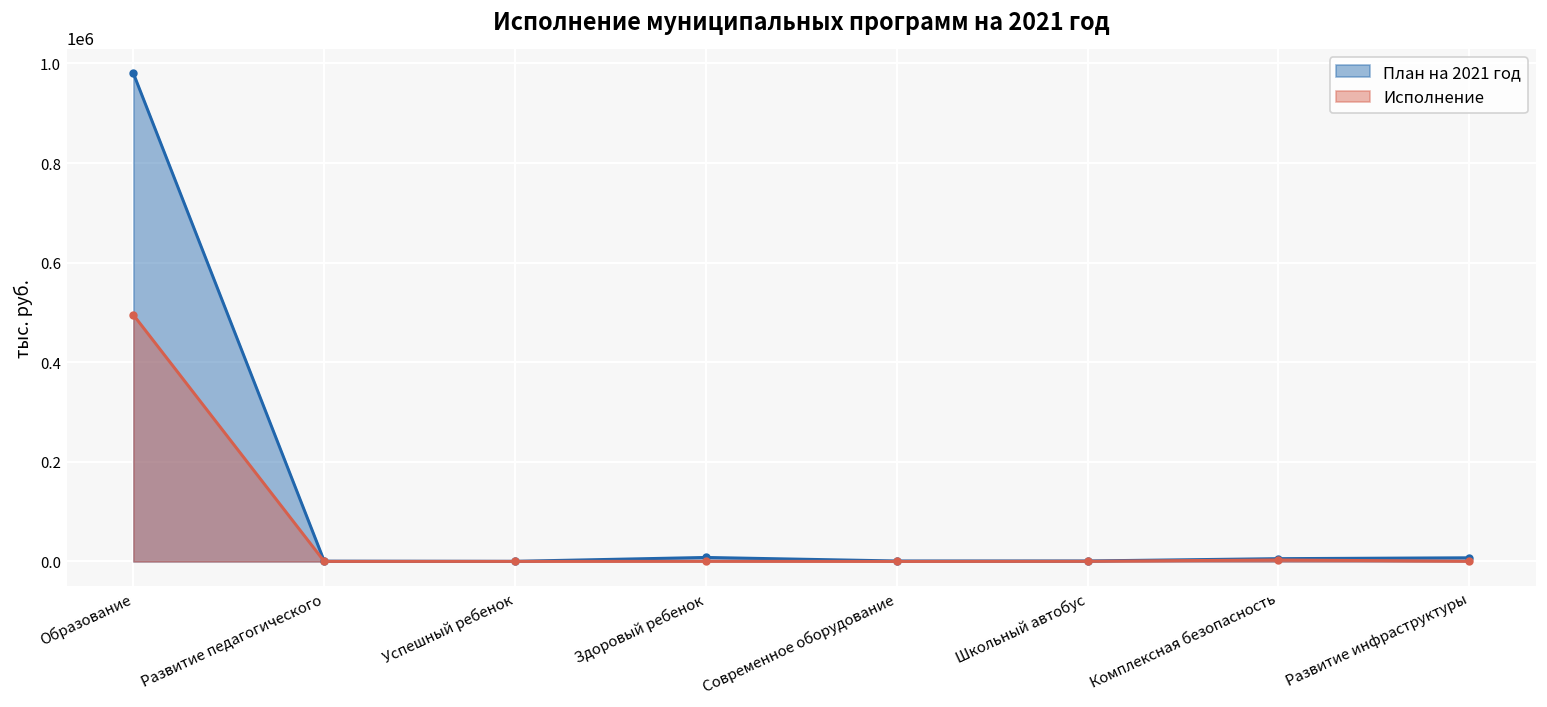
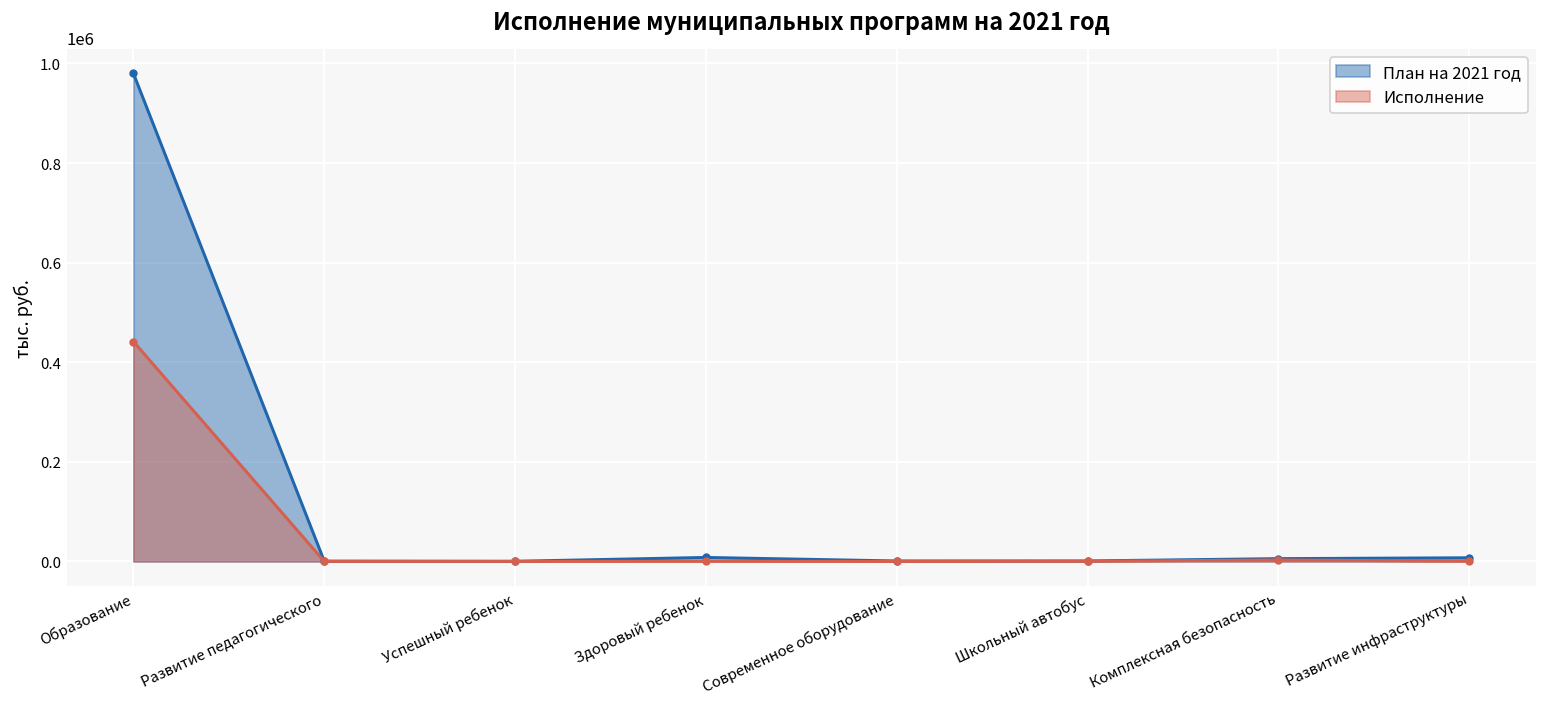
  {
    "План на 2021 год": {
      "Образование": 980000,
      "Здоровый ребенок": 10000,
      "Развитие инфраструктуры": 10000
    },
    "Исполнение": {
-     "Образование": 500000,
+     "Образование": 440000,
      "Здоровый ребенок": 0,
      "Развитие инфраструктуры": 0
    }
  }
